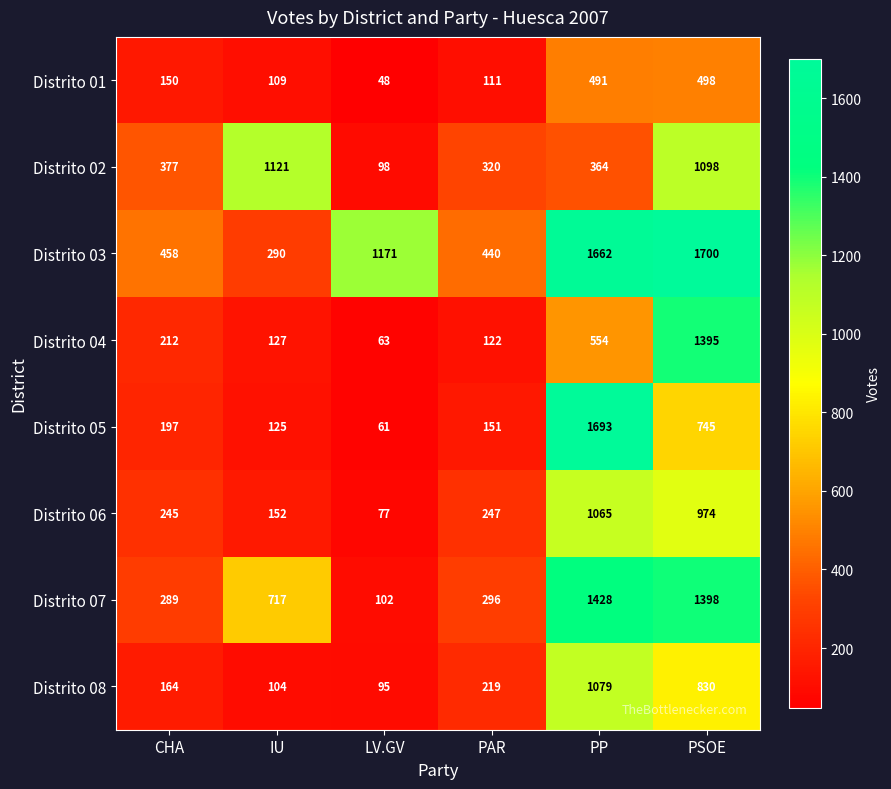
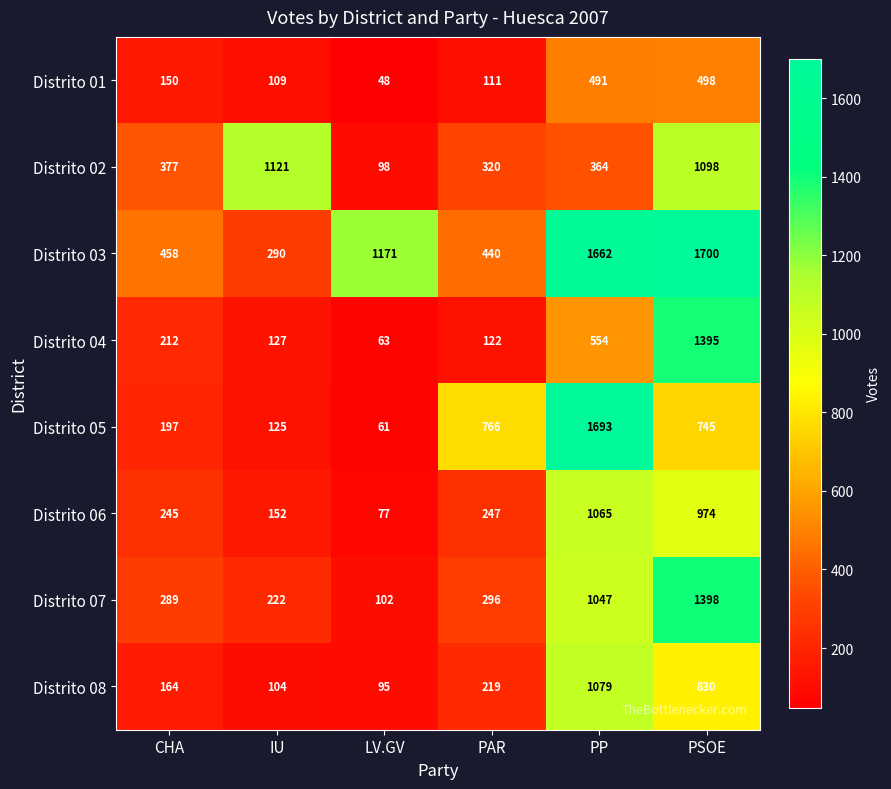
  {
    "Distrito 01": {
      "CHA": 150,
      "IU": 109,
      "LV.GV": 48,
      "PAR": 111,
      "PP": 491,
      "PSOE": 498
    },
    "Distrito 02": {
      "CHA": 377,
      "IU": 1121,
      "LV.GV": 98,
      "PAR": 320,
      "PP": 364,
      "PSOE": 1098
    },
    "Distrito 03": {
      "CHA": 458,
      "IU": 290,
      "LV.GV": 1171,
      "PAR": 440,
      "PP": 1662,
      "PSOE": 1700
    },
    "Distrito 04": {
      "CHA": 212,
      "IU": 127,
      "LV.GV": 63,
      "PAR": 122,
      "PP": 554,
      "PSOE": 1395
    },
    "Distrito 05": {
      "CHA": 197,
      "IU": 125,
      "LV.GV": 61,
-     "PAR": 151,
+     "PAR": 766,
      "PP": 1693,
      "PSOE": 745
    },
    "Distrito 06": {
      "CHA": 245,
      "IU": 152,
      "LV.GV": 77,
      "PAR": 247,
      "PP": 1065,
      "PSOE": 974
    },
    "Distrito 07": {
      "CHA": 289,
-     "IU": 717,
+     "IU": 222,
      "LV.GV": 102,
      "PAR": 296,
-     "PP": 1428,
+     "PP": 1047,
      "PSOE": 1398
    },
    "Distrito 08": {
      "CHA": 164,
      "IU": 104,
      "LV.GV": 95,
      "PAR": 219,
      "PP": 1079
    }
  }
